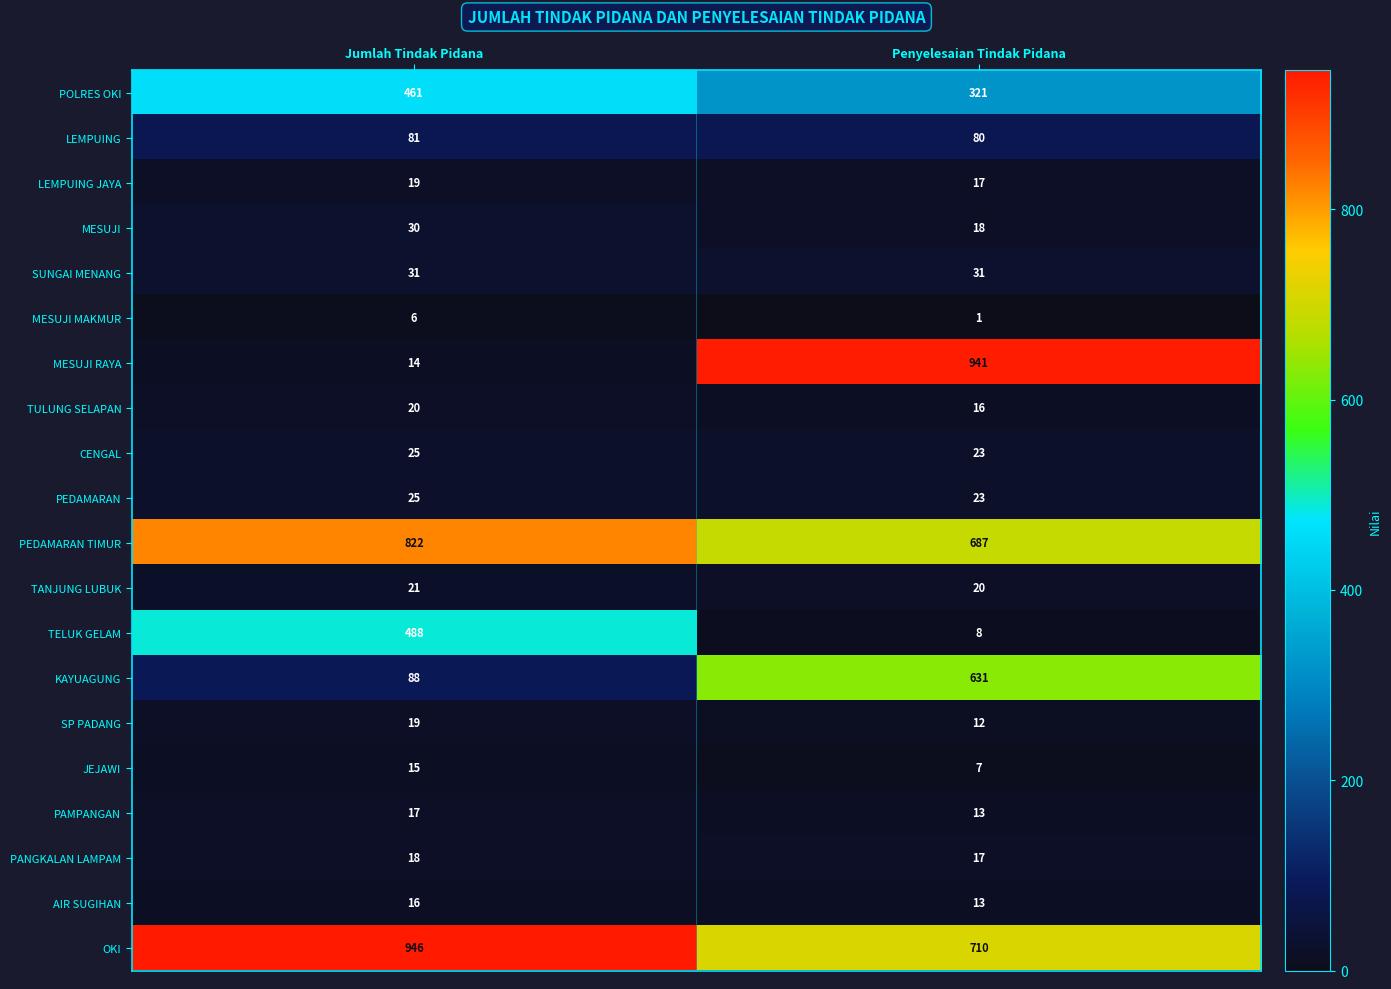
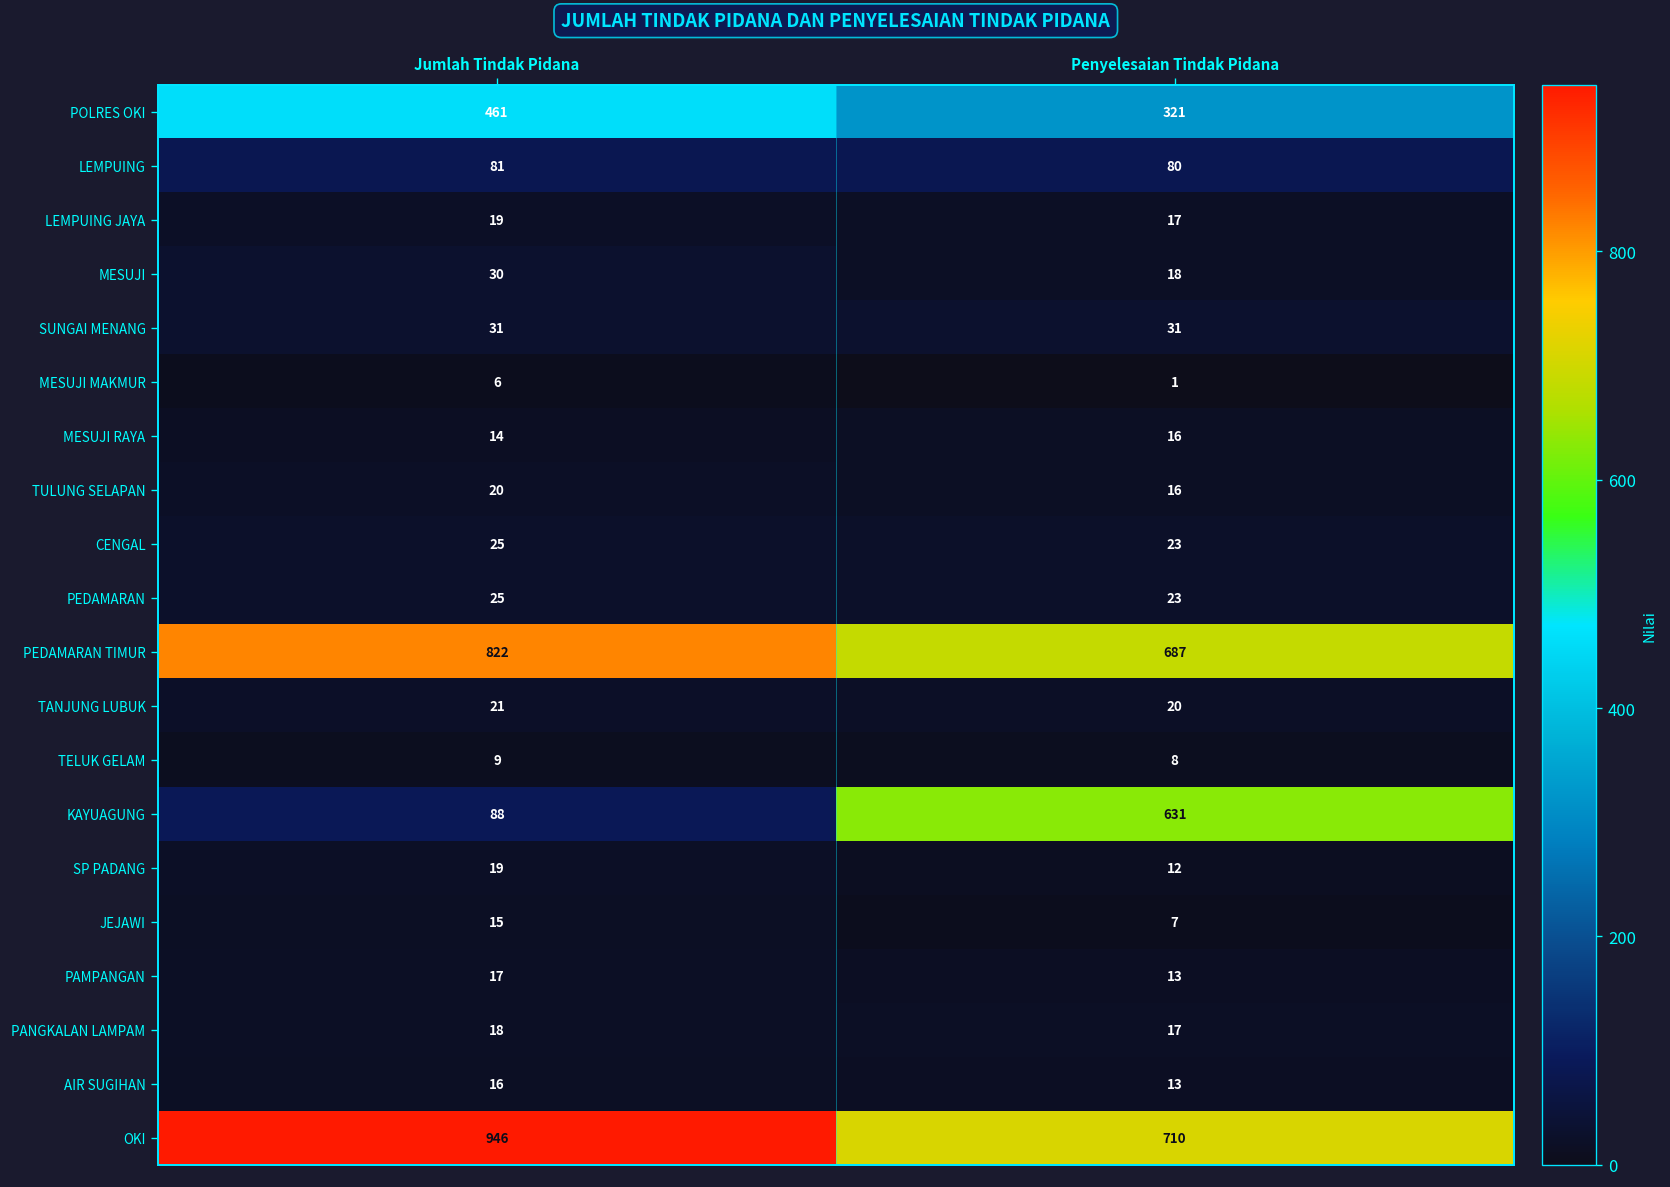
  {
    "POLRES OKI": {
      "Jumlah Tindak Pidana": 461,
      "Penyelesaian Tindak Pidana": 321
    },
    "LEMPUING": {
      "Jumlah Tindak Pidana": 81,
      "Penyelesaian Tindak Pidana": 80
    },
    "LEMPUING JAYA": {
      "Jumlah Tindak Pidana": 19,
      "Penyelesaian Tindak Pidana": 17
    },
    "MESUJI": {
      "Jumlah Tindak Pidana": 30,
      "Penyelesaian Tindak Pidana": 18
    },
    "SUNGAI MENANG": {
      "Jumlah Tindak Pidana": 31,
      "Penyelesaian Tindak Pidana": 31
    },
    "MESUJI MAKMUR": {
      "Jumlah Tindak Pidana": 6,
      "Penyelesaian Tindak Pidana": 1
    },
    "MESUJI RAYA": {
      "Jumlah Tindak Pidana": 14,
-     "Penyelesaian Tindak Pidana": 941
+     "Penyelesaian Tindak Pidana": 16
    },
    "TULUNG SELAPAN": {
      "Jumlah Tindak Pidana": 20,
      "Penyelesaian Tindak Pidana": 16
    },
    "CENGAL": {
      "Jumlah Tindak Pidana": 25,
      "Penyelesaian Tindak Pidana": 23
    },
    "PEDAMARAN": {
      "Jumlah Tindak Pidana": 25,
      "Penyelesaian Tindak Pidana": 23
    },
    "PEDAMARAN TIMUR": {
      "Jumlah Tindak Pidana": 822,
      "Penyelesaian Tindak Pidana": 687
    },
    "TANJUNG LUBUK": {
      "Jumlah Tindak Pidana": 21,
      "Penyelesaian Tindak Pidana": 20
    },
    "TELUK GELAM": {
-     "Jumlah Tindak Pidana": 488,
+     "Jumlah Tindak Pidana": 9,
      "Penyelesaian Tindak Pidana": 8
    },
    "KAYUAGUNG": {
      "Jumlah Tindak Pidana": 88,
      "Penyelesaian Tindak Pidana": 631
    },
    "SP PADANG": {
      "Jumlah Tindak Pidana": 19,
      "Penyelesaian Tindak Pidana": 12
    },
    "JEJAWI": {
      "Jumlah Tindak Pidana": 15,
      "Penyelesaian Tindak Pidana": 7
    },
    "PAMPANGAN": {
      "Jumlah Tindak Pidana": 17,
      "Penyelesaian Tindak Pidana": 13
    },
    "PANGKALAN LAMPAM": {
      "Jumlah Tindak Pidana": 18,
      "Penyelesaian Tindak Pidana": 17
    },
    "AIR SUGIHAN": {
      "Jumlah Tindak Pidana": 16,
      "Penyelesaian Tindak Pidana": 13
    },
    "OKI": {
      "Jumlah Tindak Pidana": 946,
      "Penyelesaian Tindak Pidana": 710
    }
  }
